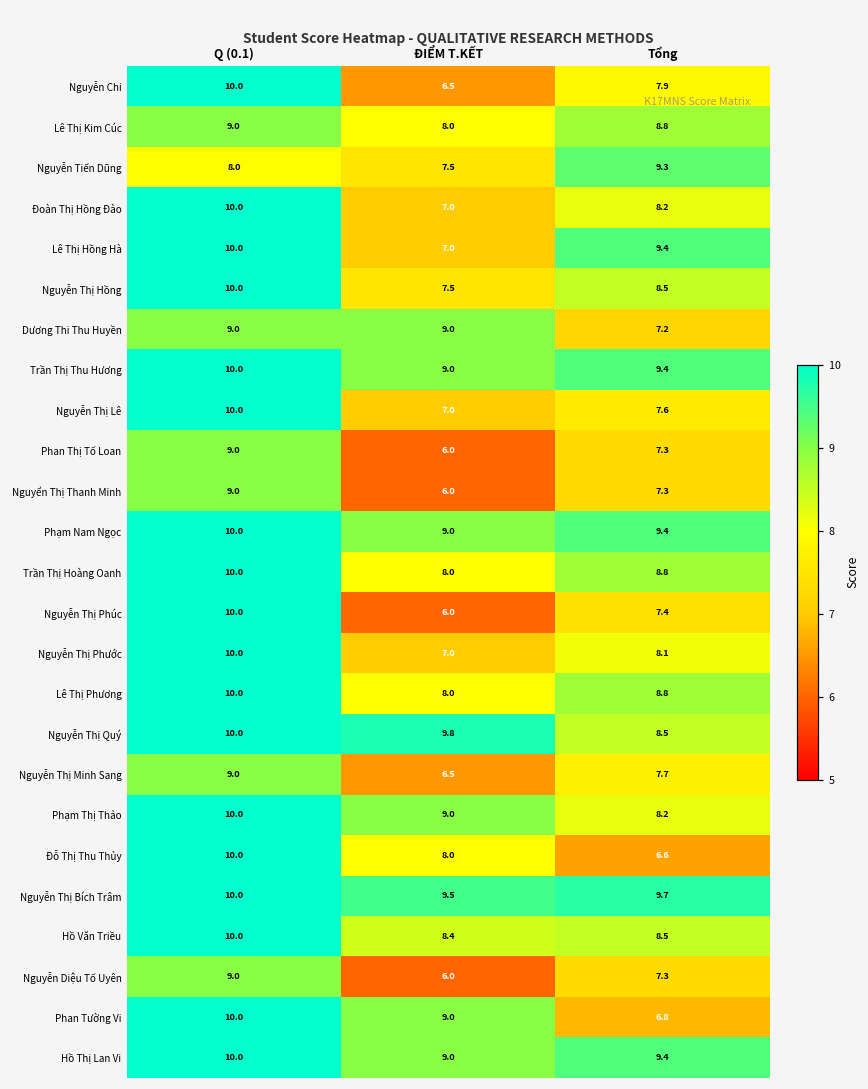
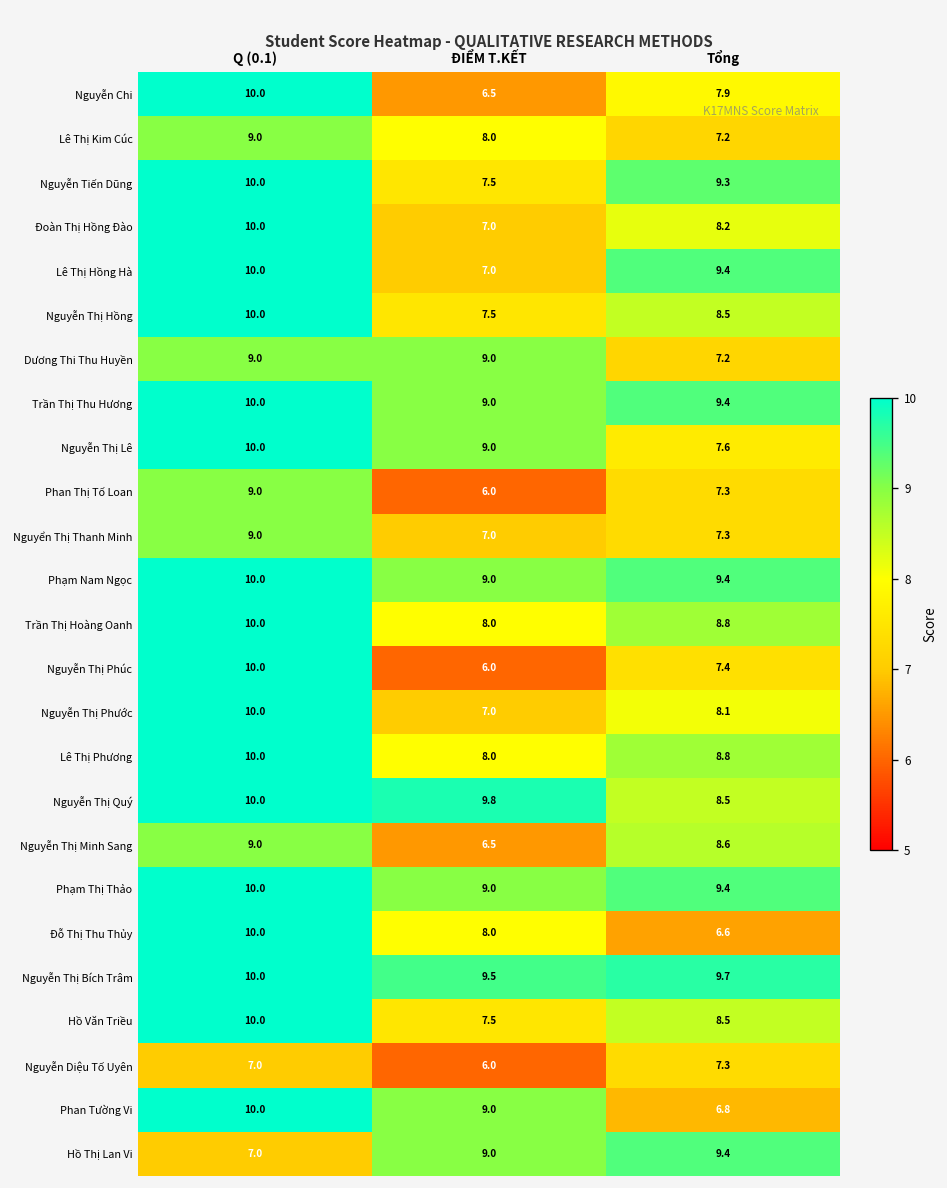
  {
    "Nguyễn Chi": {
      "Q (0.1)": 10.0,
      "ĐIỂM T.KẾT": 6.5
    },
    "Lê Thị Kim Cúc": {
      "Q (0.1)": 9.0,
      "ĐIỂM T.KẾT": 8.0,
-     "Tổng": 8.8
+     "Tổng": 7.2
    },
    "Nguyễn Tiến Dũng": {
-     "Q (0.1)": 8.0,
+     "Q (0.1)": 10.0,
      "ĐIỂM T.KẾT": 7.5,
      "Tổng": 9.3
    },
    "Đoàn Thị Hồng Đào": {
      "Q (0.1)": 10.0,
      "ĐIỂM T.KẾT": 7.0,
      "Tổng": 8.2
    },
    "Lê Thị Hồng Hà": {
      "Q (0.1)": 10.0,
      "ĐIỂM T.KẾT": 7.0,
      "Tổng": 9.4
    },
    "Nguyễn Thị Hồng": {
      "Q (0.1)": 10.0,
      "ĐIỂM T.KẾT": 7.5,
      "Tổng": 8.5
    },
    "Dương Thi Thu Huyền": {
      "Q (0.1)": 9.0,
      "ĐIỂM T.KẾT": 9.0,
      "Tổng": 7.2
    },
    "Trần Thị Thu Hương": {
      "Q (0.1)": 10.0,
      "ĐIỂM T.KẾT": 9.0,
      "Tổng": 9.4
    },
    "Nguyễn Thị Lê": {
      "Q (0.1)": 10.0,
-     "ĐIỂM T.KẾT": 7.0,
+     "ĐIỂM T.KẾT": 9.0,
      "Tổng": 7.6
    },
    "Phan Thị Tố Loan": {
      "Q (0.1)": 9.0,
      "ĐIỂM T.KẾT": 6.0,
      "Tổng": 7.3
    },
    "Nguyển Thị Thanh Minh": {
      "Q (0.1)": 9.0,
-     "ĐIỂM T.KẾT": 6.0,
+     "ĐIỂM T.KẾT": 7.0,
      "Tổng": 7.3
    },
    "Phạm Nam Ngọc": {
      "Q (0.1)": 10.0,
      "ĐIỂM T.KẾT": 9.0,
      "Tổng": 9.4
    },
    "Trần Thị Hoàng Oanh": {
      "Q (0.1)": 10.0,
      "ĐIỂM T.KẾT": 8.0,
      "Tổng": 8.8
    },
    "Nguyễn Thị Phúc": {
      "Q (0.1)": 10.0,
      "ĐIỂM T.KẾT": 6.0,
      "Tổng": 7.4
    },
    "Nguyễn Thị Phước": {
      "Q (0.1)": 10.0,
      "ĐIỂM T.KẾT": 7.0,
      "Tổng": 8.1
    },
    "Lê Thị Phương": {
      "Q (0.1)": 10.0,
      "ĐIỂM T.KẾT": 8.0,
      "Tổng": 8.8
    },
    "Nguyễn Thị Quý": {
      "Q (0.1)": 10.0,
      "ĐIỂM T.KẾT": 9.8,
      "Tổng": 8.5
    },
    "Nguyễn Thị Minh Sang": {
      "Q (0.1)": 9.0,
      "ĐIỂM T.KẾT": 6.5,
-     "Tổng": 7.7
+     "Tổng": 8.6
    },
    "Phạm Thị Thảo": {
      "Q (0.1)": 10.0,
      "ĐIỂM T.KẾT": 9.0,
-     "Tổng": 8.2
+     "Tổng": 9.4
    },
    "Đỗ Thị Thu Thủy": {
      "Q (0.1)": 10.0,
      "ĐIỂM T.KẾT": 8.0,
      "Tổng": 6.6
    },
    "Nguyễn Thị Bích Trâm": {
      "Q (0.1)": 10.0,
      "ĐIỂM T.KẾT": 9.5,
      "Tổng": 9.7
    },
    "Hồ Văn Triều": {
      "Q (0.1)": 10.0,
-     "ĐIỂM T.KẾT": 8.4,
+     "ĐIỂM T.KẾT": 7.5,
      "Tổng": 8.5
    },
    "Nguyễn Diệu Tố Uyên": {
-     "Q (0.1)": 9.0,
+     "Q (0.1)": 7.0,
      "ĐIỂM T.KẾT": 6.0,
      "Tổng": 7.3
    },
    "Phan Tường Vi": {
      "Q (0.1)": 10.0,
      "ĐIỂM T.KẾT": 9.0,
      "Tổng": 6.8
    },
    "Hồ Thị Lan Vi": {
-     "Q (0.1)": 10.0,
+     "Q (0.1)": 7.0,
      "ĐIỂM T.KẾT": 9.0,
      "Tổng": 9.4
    }
  }
